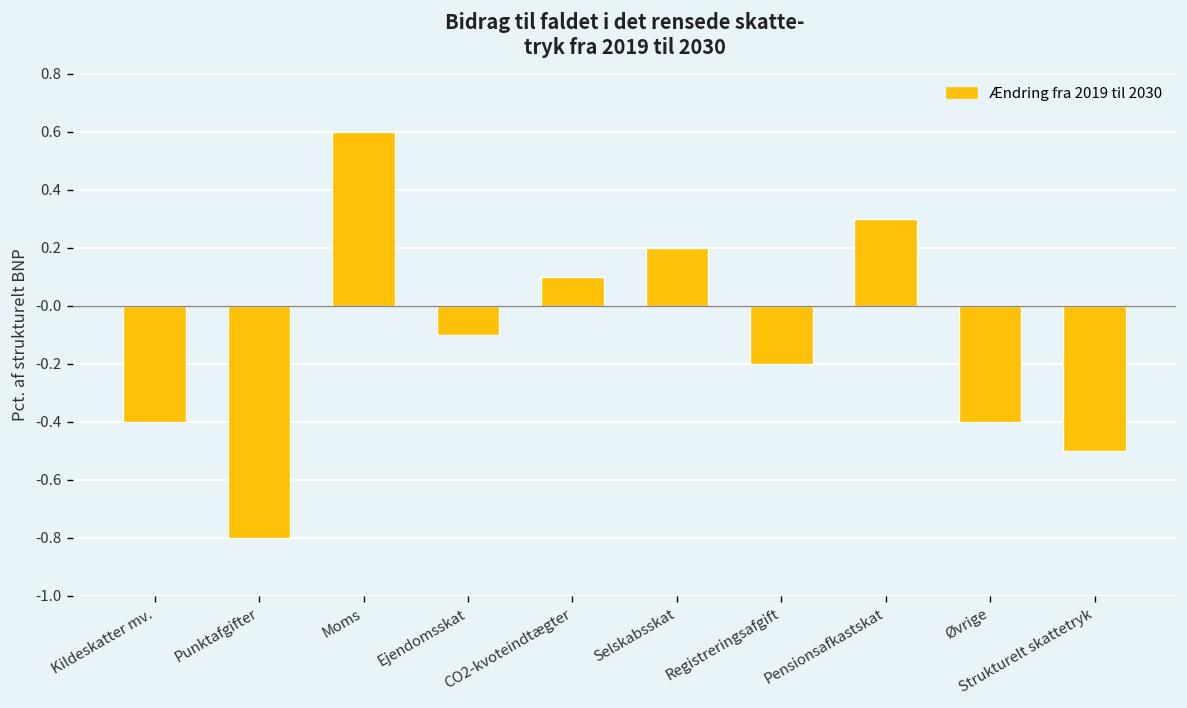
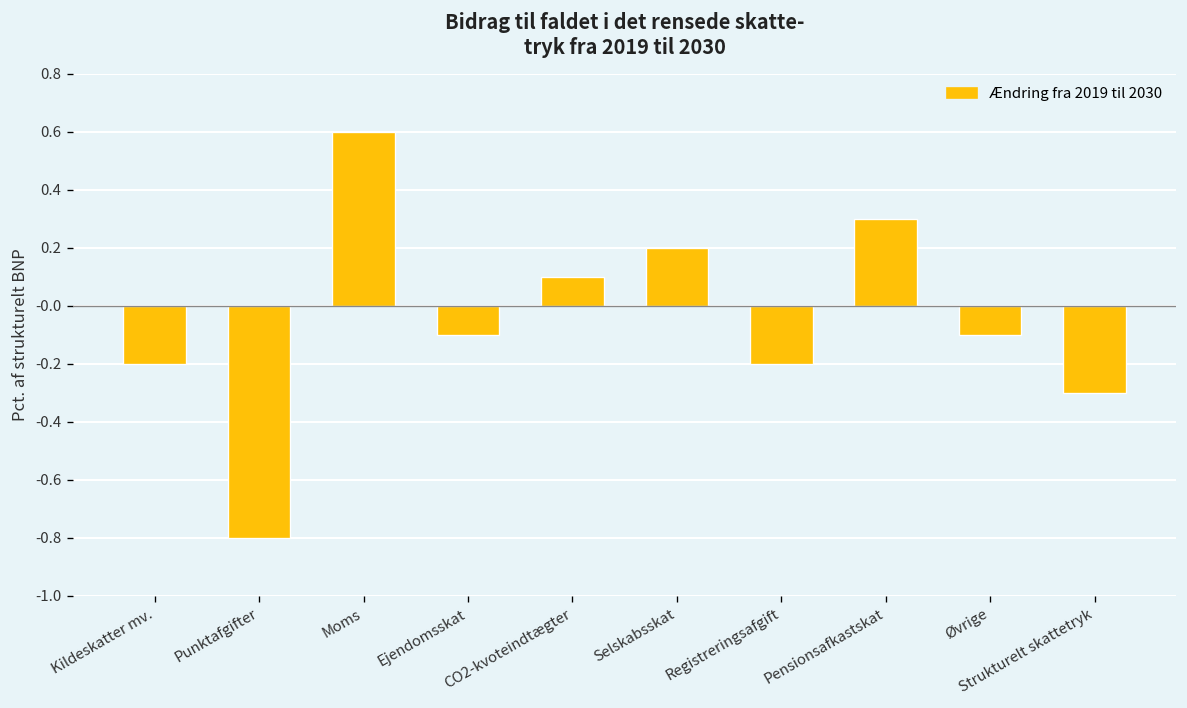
  {
-   "Kildeskatter mv.": -0.4,
+   "Kildeskatter mv.": -0.2,
    "Punktafgifter": -0.8,
    "Moms": 0.6,
    "Ejendomsskat": -0.1,
    "CO2-kvoteindtægter": 0.1,
    "Selskabsskat": 0.2,
    "Registreringsafgift": -0.2,
    "Pensionsafkastskat": 0.3,
-   "Øvrige": -0.4,
-   "Strukturelt skattetryk": -0.5
+   "Øvrige": -0.1,
+   "Strukturelt skattetryk": -0.3
  }
